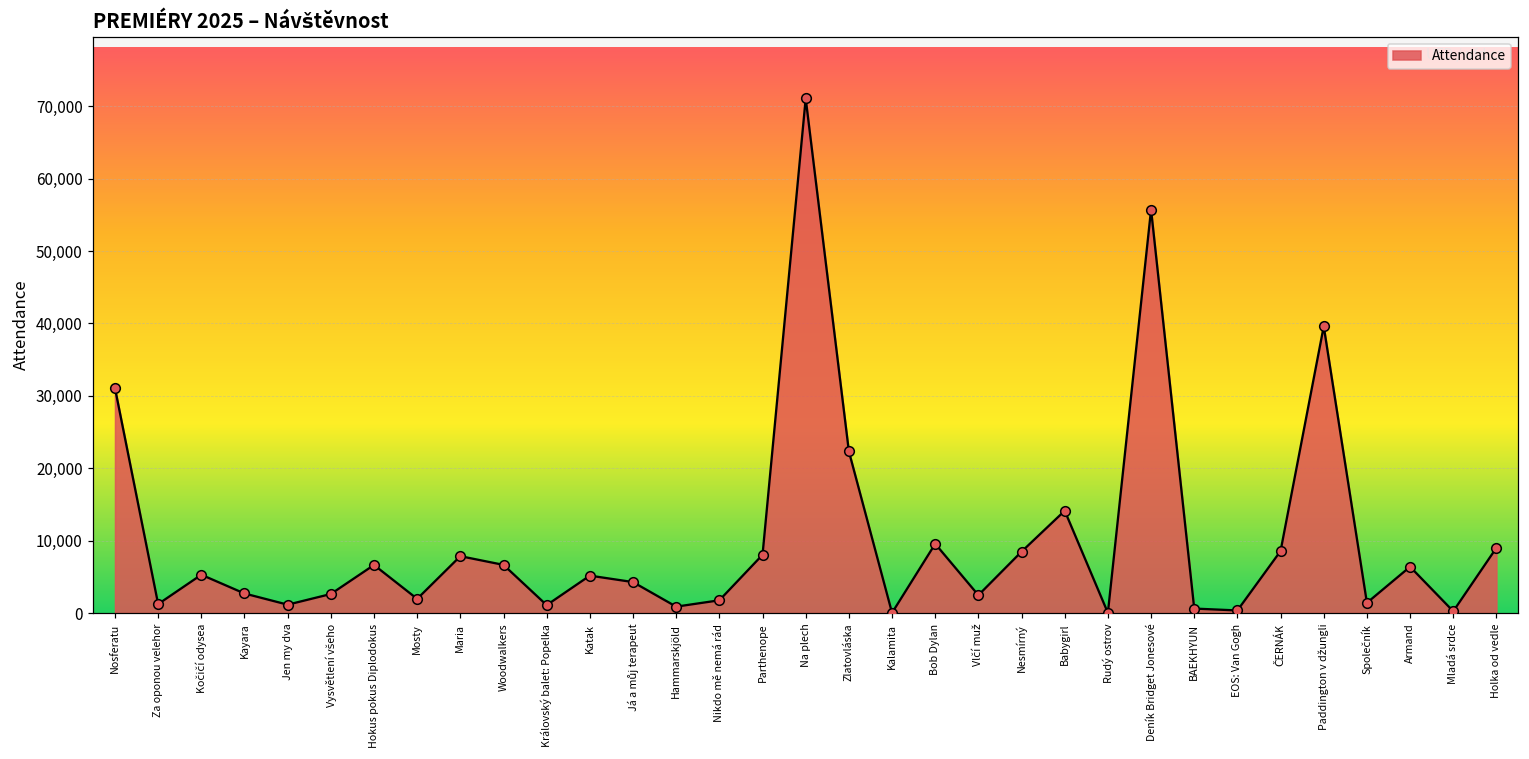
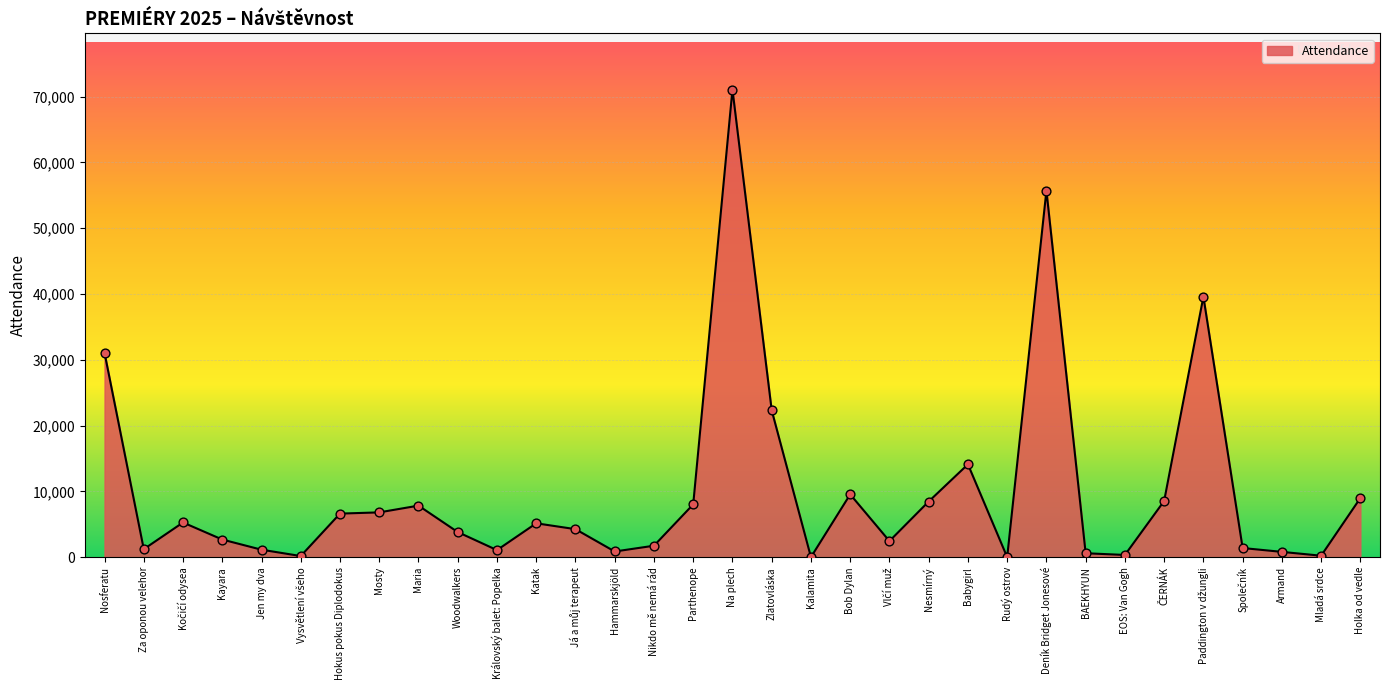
  {
    "Nosferatu": "31,000",
    "Za oponou velehor": "1,000",
    "Kočičí odysea": "5,000",
    "Kayara": "3,000",
    "Jen my dva": "1,000",
-   "Vysvětlení všeho": "3,000",
+   "Vysvětlení všeho": "0",
    "Hokus pokus Diplodokus": "7,000",
-   "Mosty": "2,000",
+   "Mosty": "7,000",
    "Maria": "8,000",
-   "Woodwalkers": "7,000",
+   "Woodwalkers": "4,000",
    "Královský balet: Popelka": "1,000",
    "Katak": "5,000",
    "Já a můj terapeut": "4,000",
    "Hammarskjöld": "1,000",
    "Nikdo mě nemá rád": "2,000",
    "Parthenope": "8,000",
    "Na plech": "71,000",
    "Zlatovláska": "22,000",
    "Kalamita": "0",
    "Bob Dylan": "10,000",
    "Vlčí muž": "2,000",
    "Nesmírný": "8,000",
    "Babygirl": "14,000",
    "Rudý ostrov": "0",
    "Deník Bridget Jonesové": "56,000",
    "BAEKHYUN": "1,000",
    "EOS: Van Gogh": "0",
    "ČERNÁK": "9,000",
    "Paddington v džungli": "40,000",
    "Společník": "1,000",
-   "Armand": "6,000",
+   "Armand": "1,000",
    "Mladá srdce": "0",
    "Holka od vedle": "9,000"
  }
